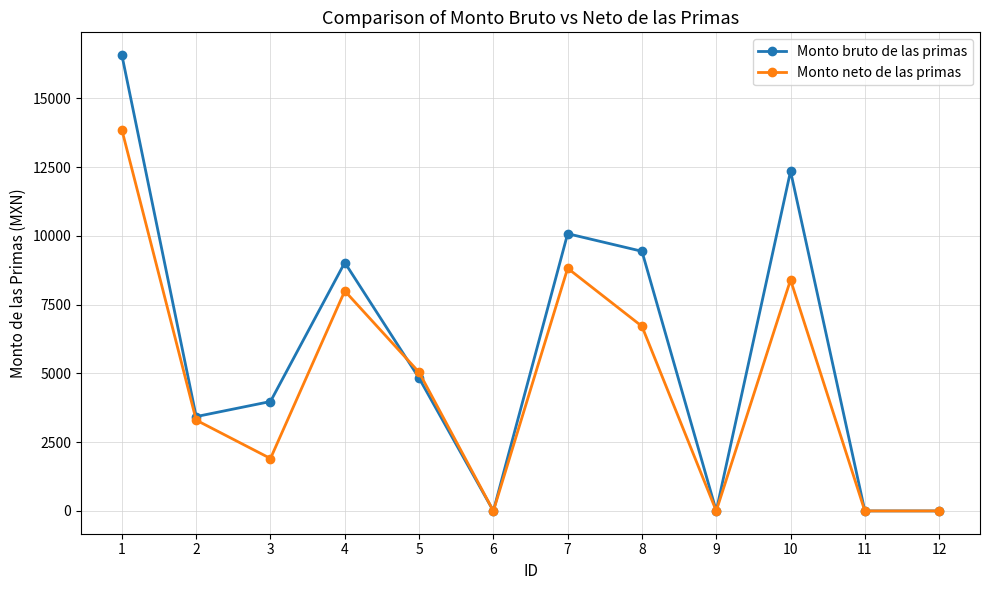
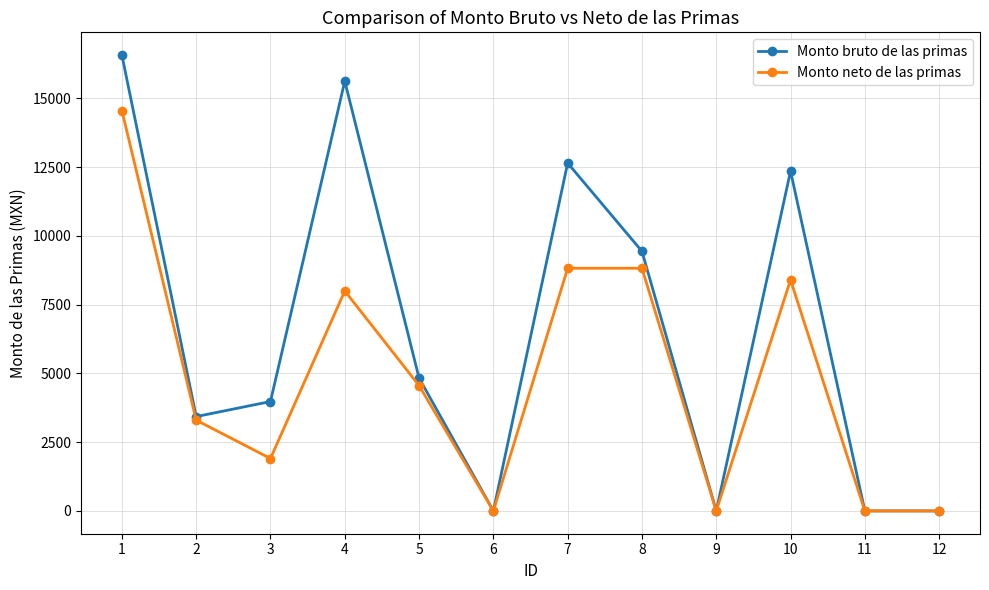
  {
    "Monto bruto de las primas": {
      "1": 16600,
      "2": 3400,
      "3": 4000,
-     "4": 9000,
+     "4": 15600,
      "5": 4800,
-     "7": 10100,
+     "7": 12600,
      "8": 9400,
      "10": 12400
    },
    "Monto neto de las primas": {
-     "1": 13900,
+     "1": 14600,
      "2": 3300,
      "3": 1900,
      "4": 8000,
-     "5": 5000,
+     "5": 4600,
      "7": 8800,
-     "8": 6700,
+     "8": 8800,
      "10": 8400
    }
  }
